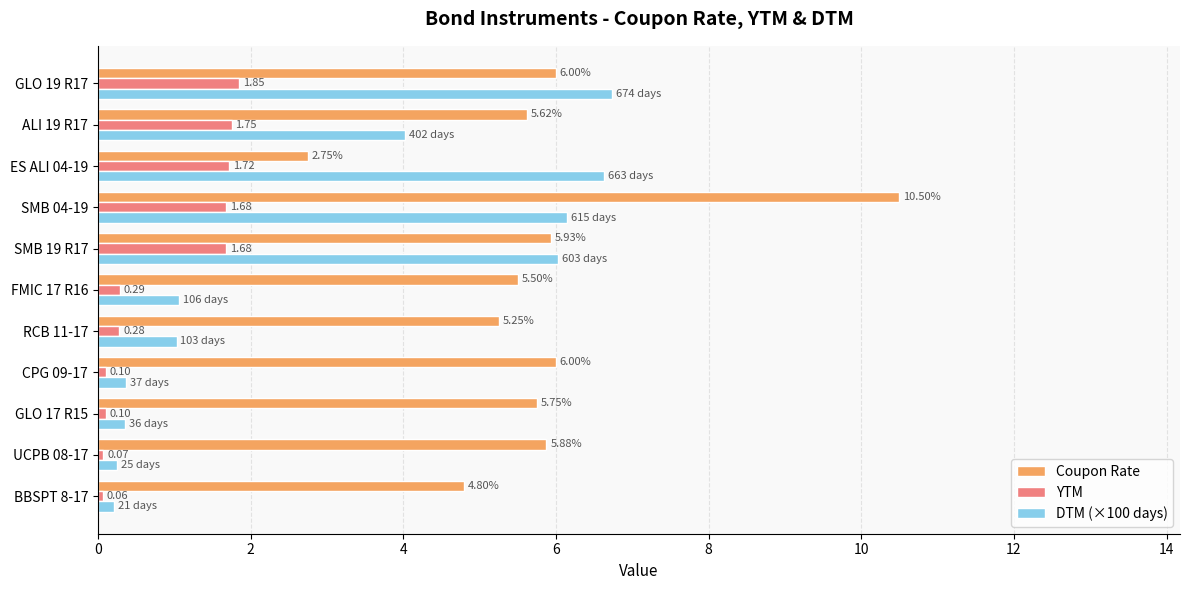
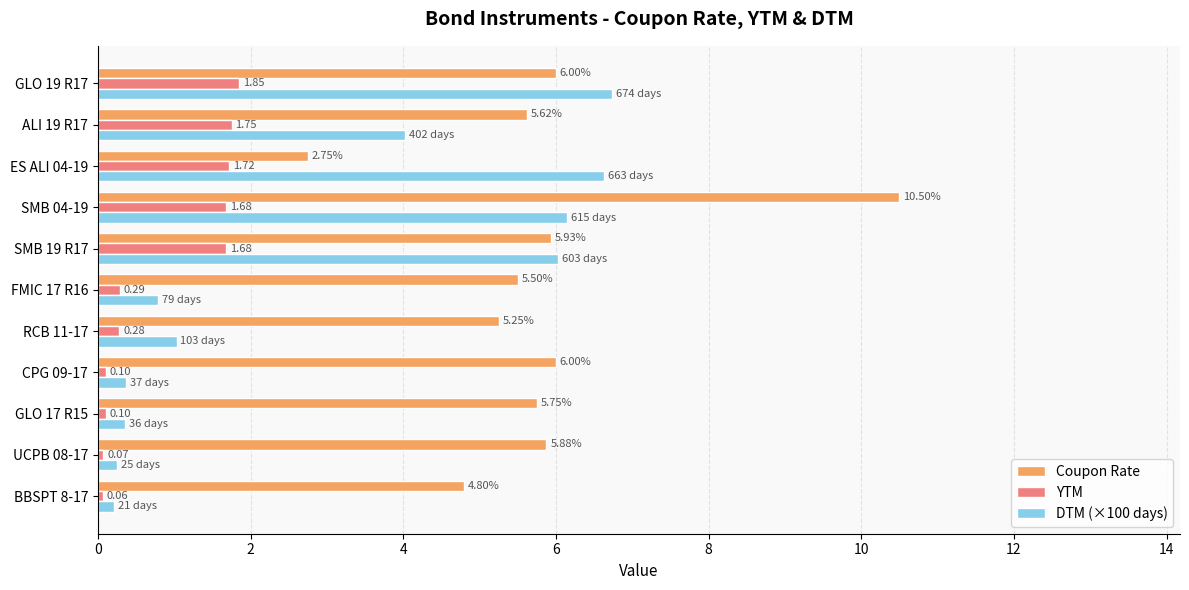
  {
    "DTM (×100 days)": {
-     "FMIC 17 R16": 106
+     "FMIC 17 R16": 79
    }
  }
